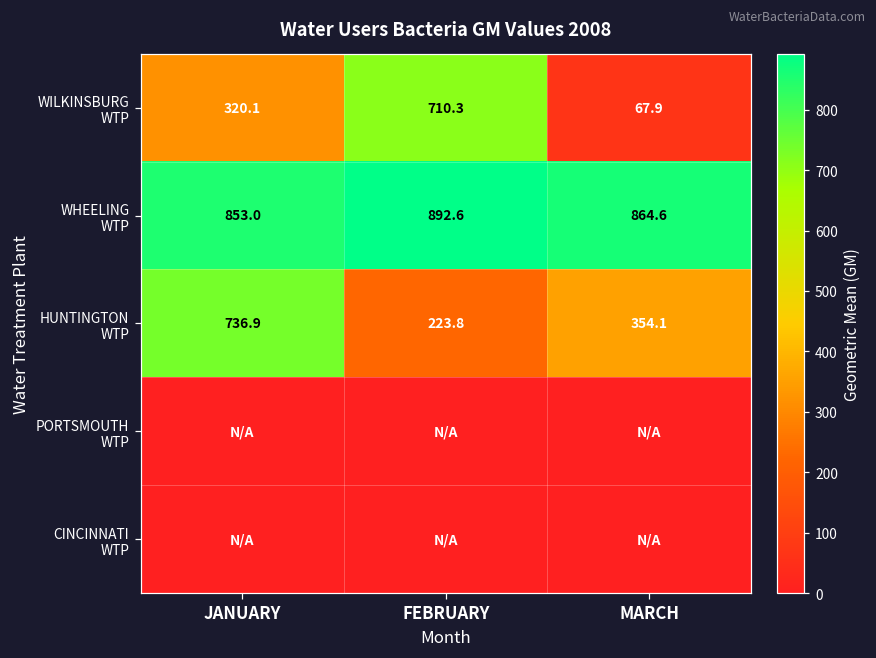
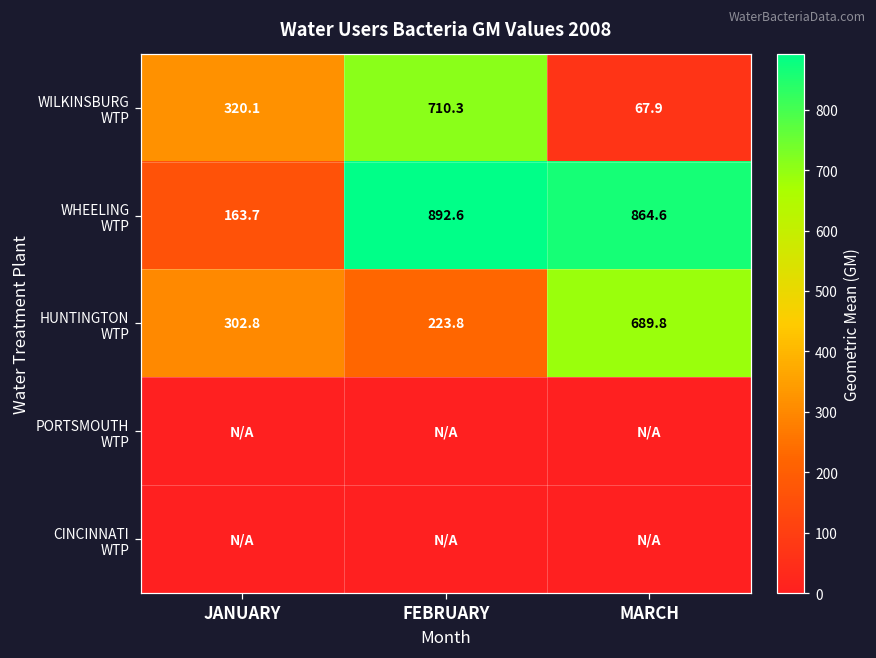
  {
    "WILKINSBURG WTP": {
      "JANUARY": 320.1,
      "FEBRUARY": 710.3,
      "MARCH": 67.9
    },
    "WHEELING WTP": {
-     "JANUARY": 853.0,
+     "JANUARY": 163.7,
      "FEBRUARY": 892.6,
      "MARCH": 864.6
    },
    "HUNTINGTON WTP": {
-     "JANUARY": 736.9,
+     "JANUARY": 302.8,
      "FEBRUARY": 223.8,
-     "MARCH": 354.1
+     "MARCH": 689.8
    }
  }
